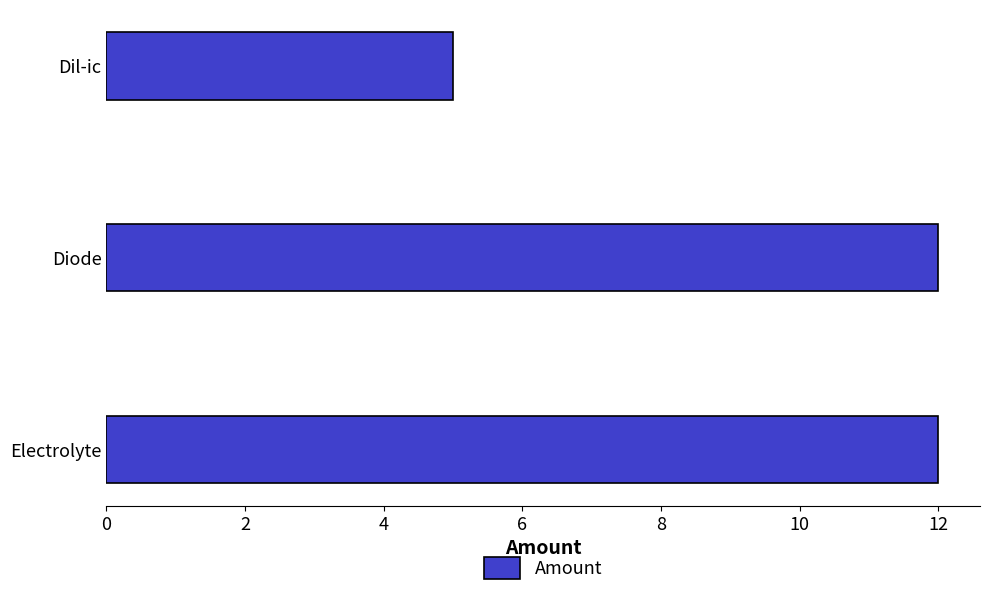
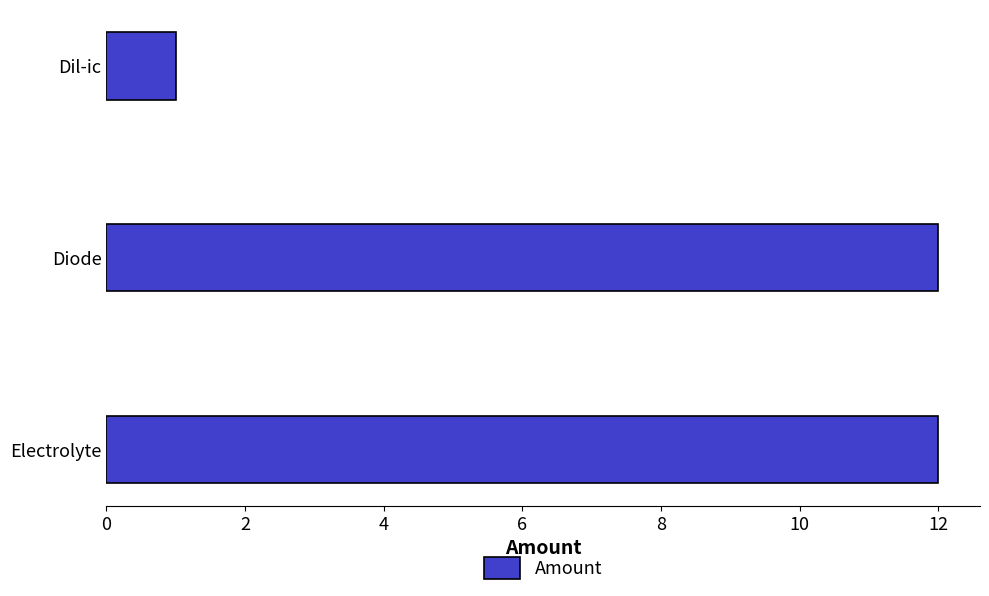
  {
-   "Dil-ic": 5,
+   "Dil-ic": 1,
    "Diode": 12,
    "Electrolyte": 12
  }
